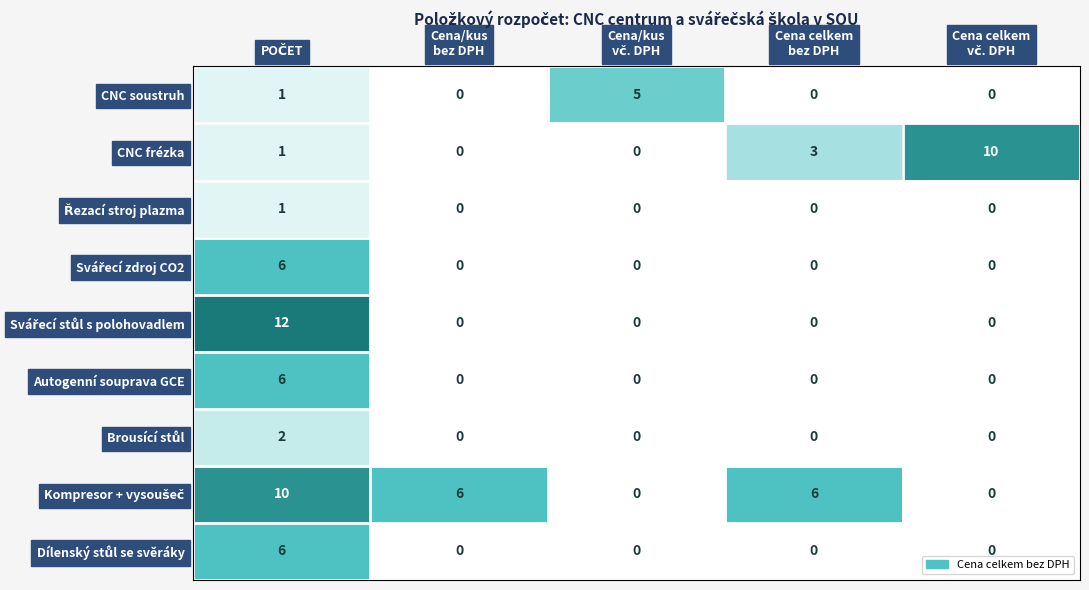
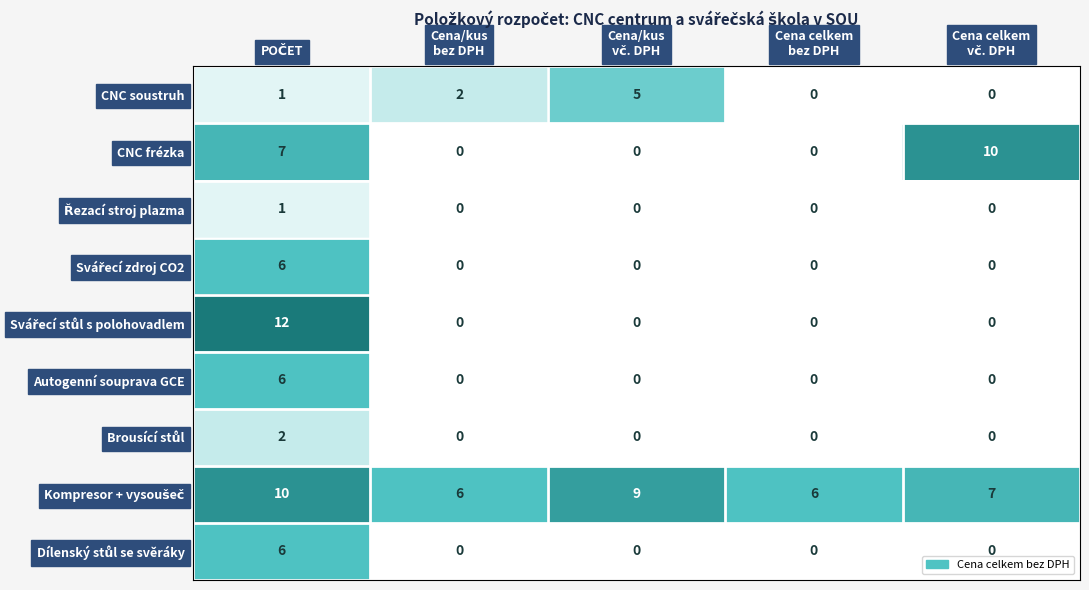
  {
    "CNC soustruh": {
      "POČET": 1,
-     "Cena/kus bez DPH": 0,
+     "Cena/kus bez DPH": 2,
      "Cena/kus vč. DPH": 5,
      "Cena celkem bez DPH": 0,
      "Cena celkem vč. DPH": 0
    },
    "CNC frézka": {
-     "POČET": 1,
+     "POČET": 7,
      "Cena/kus bez DPH": 0,
      "Cena/kus vč. DPH": 0,
-     "Cena celkem bez DPH": 3,
+     "Cena celkem bez DPH": 0,
      "Cena celkem vč. DPH": 10
    },
    "Řezací stroj plazma": {
      "POČET": 1,
      "Cena/kus bez DPH": 0,
      "Cena/kus vč. DPH": 0,
      "Cena celkem bez DPH": 0,
      "Cena celkem vč. DPH": 0
    },
    "Svářecí zdroj CO2": {
      "POČET": 6,
      "Cena/kus bez DPH": 0,
      "Cena/kus vč. DPH": 0,
      "Cena celkem bez DPH": 0,
      "Cena celkem vč. DPH": 0
    },
    "Svářecí stůl s polohovadlem": {
      "POČET": 12,
      "Cena/kus bez DPH": 0,
      "Cena/kus vč. DPH": 0,
      "Cena celkem bez DPH": 0,
      "Cena celkem vč. DPH": 0
    },
    "Autogenní souprava GCE": {
      "POČET": 6,
      "Cena/kus bez DPH": 0,
      "Cena/kus vč. DPH": 0,
      "Cena celkem bez DPH": 0,
      "Cena celkem vč. DPH": 0
    },
    "Brousící stůl": {
      "POČET": 2,
      "Cena/kus bez DPH": 0,
      "Cena/kus vč. DPH": 0,
      "Cena celkem bez DPH": 0,
      "Cena celkem vč. DPH": 0
    },
    "Kompresor + vysoušeč": {
      "POČET": 10,
      "Cena/kus bez DPH": 6,
-     "Cena/kus vč. DPH": 0,
+     "Cena/kus vč. DPH": 9,
      "Cena celkem bez DPH": 6,
-     "Cena celkem vč. DPH": 0
+     "Cena celkem vč. DPH": 7
    },
    "Dílenský stůl se svěráky": {
      "POČET": 6,
      "Cena/kus bez DPH": 0,
      "Cena/kus vč. DPH": 0,
      "Cena celkem bez DPH": 0
    }
  }
